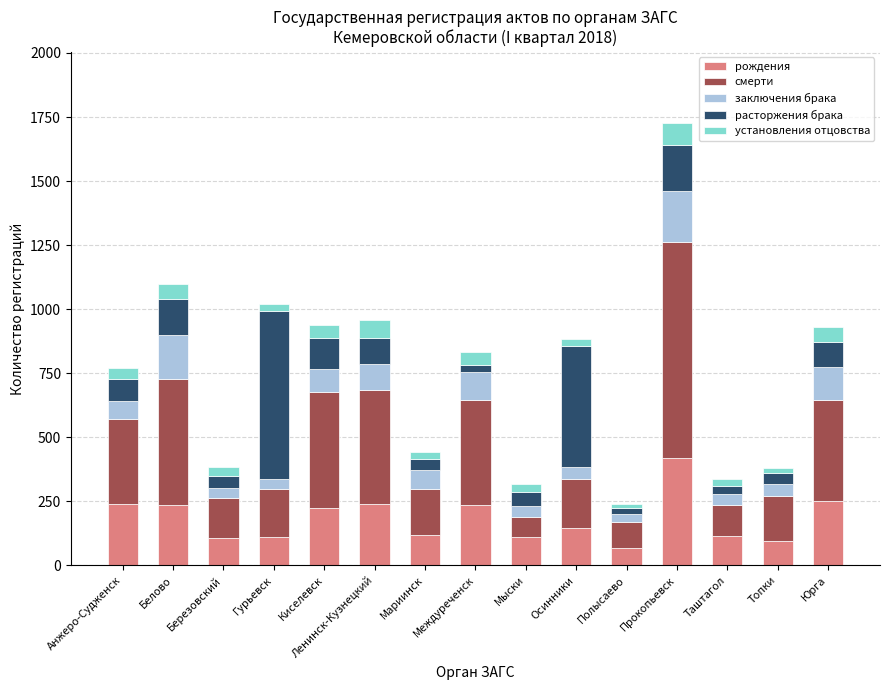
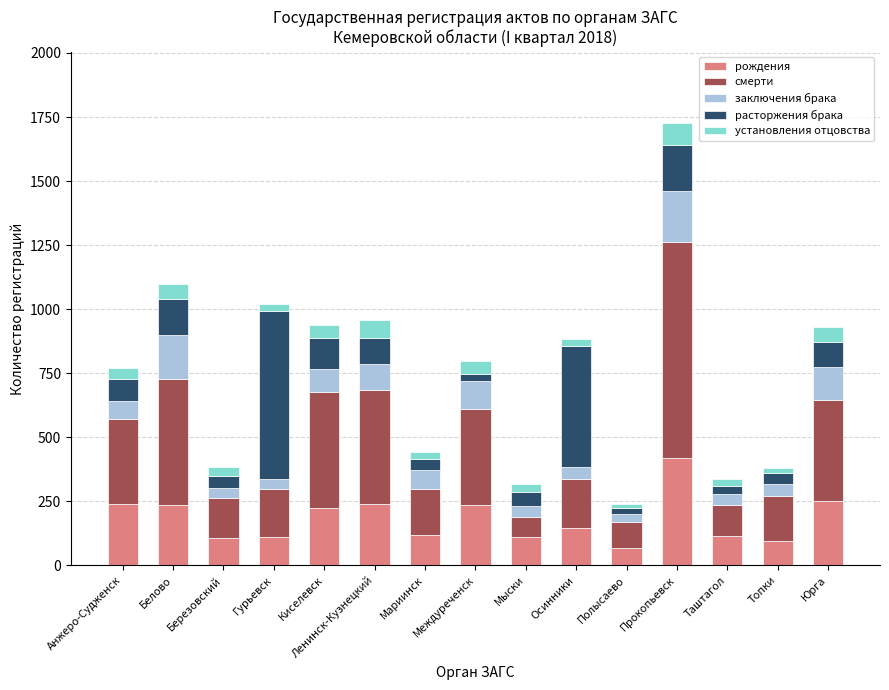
  {
    "рождения": {
      "Анжеро-Судженск": 240,
      "Белово": 240,
      "Березовский": 110,
      "Гурьевск": 110,
      "Киселевск": 230,
      "Ленинск-Кузнецкий": 240,
      "Мариинск": 120,
      "Междуреченск": 240,
      "Мыски": 110,
      "Осинники": 150,
      "Полысаево": 70,
      "Прокопьевск": 420,
      "Таштагол": 120,
      "Топки": 100,
      "Юрга": 250
    },
    "смерти": {
      "Анжеро-Судженск": 330,
      "Белово": 490,
      "Березовский": 160,
      "Гурьевск": 190,
      "Киселевск": 450,
      "Ленинск-Кузнецкий": 450,
      "Мариинск": 180,
-     "Междуреченск": 410,
+     "Междуреченск": 380,
      "Мыски": 80,
      "Осинники": 190,
      "Полысаево": 100,
      "Прокопьевск": 840,
      "Таштагол": 120,
      "Топки": 180,
      "Юрга": 390
    },
    "расторжения брака": {
      "Анжеро-Судженск": 90,
      "Белово": 140,
      "Березовский": 50,
      "Гурьевск": 660,
      "Киселевск": 120,
      "Ленинск-Кузнецкий": 100,
      "Мариинск": 40,
      "Междуреченск": 30,
      "Мыски": 50,
      "Осинники": 470,
      "Полысаево": 30,
      "Прокопьевск": 180,
      "Таштагол": 30,
      "Топки": 40,
      "Юрга": 100
    }
  }
